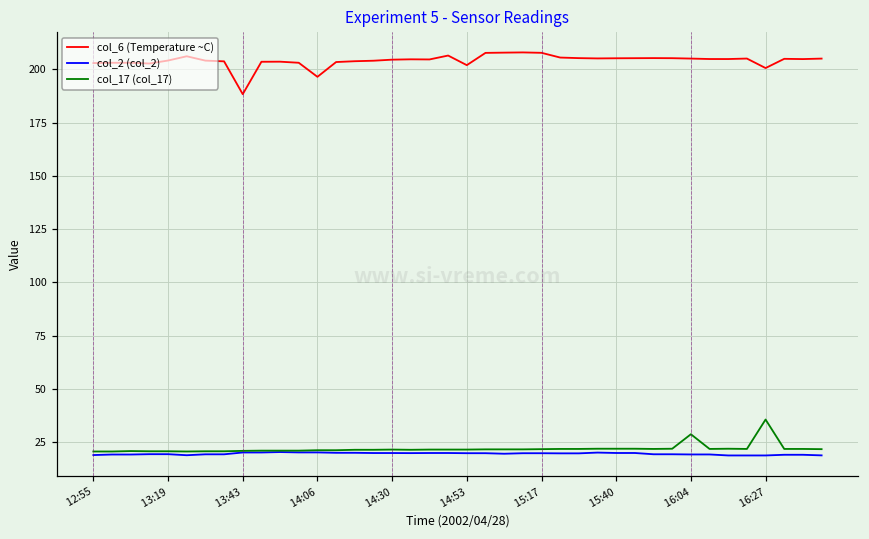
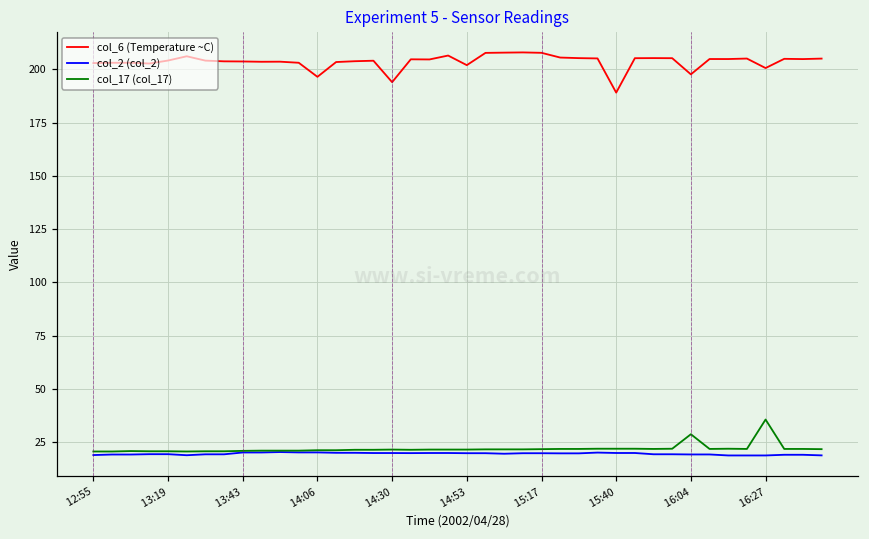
  {
    "col_6 (Temperature ~C)": {
-     "13:43": 188,
+     "13:43": 204,
      "14:06": 197,
-     "14:30": 205,
+     "14:30": 194,
      "14:53": 202,
      "15:17": 208,
-     "15:40": 205,
-     "16:04": 205,
+     "15:40": 189,
+     "16:04": 198,
      "16:27": 201
    },
    "col_2 (col_2)": {
      "12:55": 19,
      "13:19": 19,
      "14:30": 20,
      "14:53": 20,
      "15:17": 20,
      "15:40": 20,
      "16:04": 19,
      "16:27": 19
    },
    "col_17 (col_17)": {
      "12:55": 21,
      "13:19": 21,
      "14:30": 22,
      "14:53": 22,
      "15:17": 22,
      "15:40": 22,
      "16:04": 29,
      "16:27": 36
    }
  }
